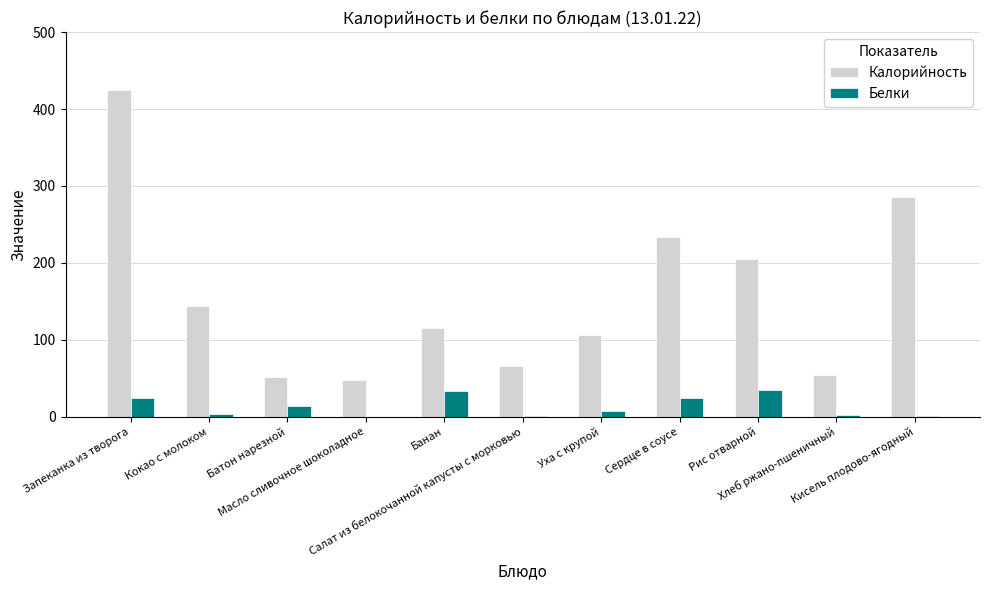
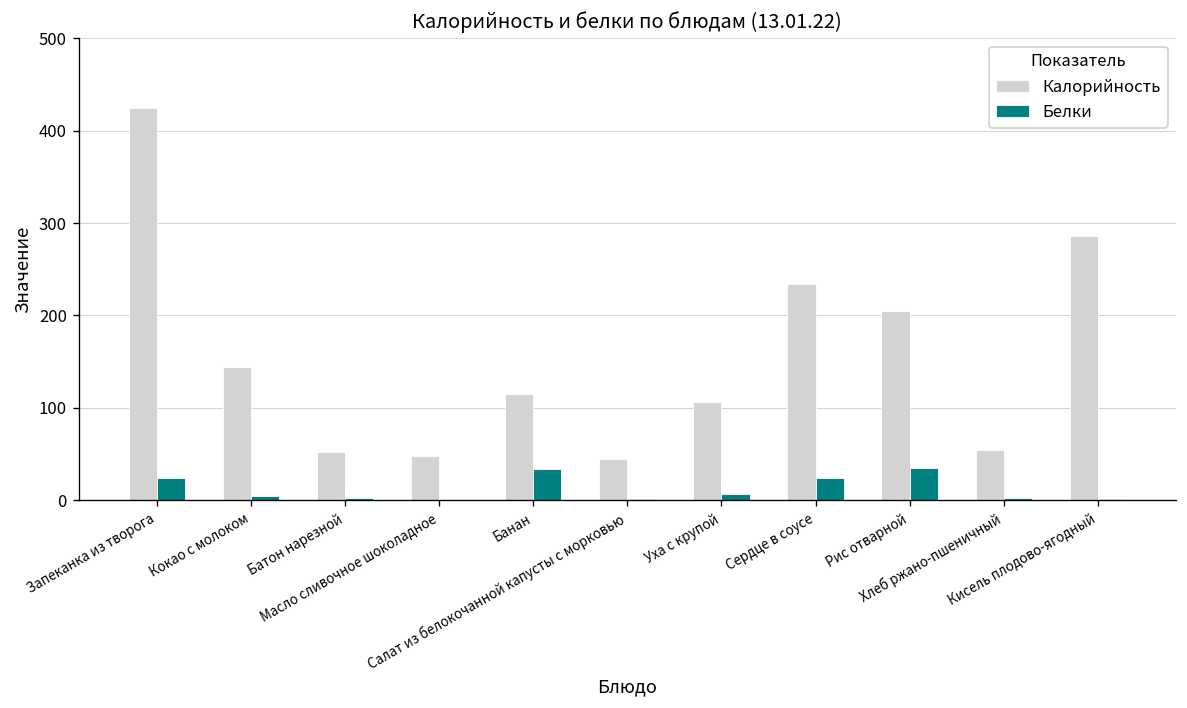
  {
    "Калорийность": {
      "Запеканка из творога": 430,
      "Кокао с молоком": 140,
      "Батон нарезной": 50,
      "Масло сливочное шоколадное": 50,
      "Банан": 120,
-     "Салат из белокочанной капусты с морковью": 70,
+     "Салат из белокочанной капусты с морковью": 50,
      "Уха с крупой": 110,
      "Сердце в соусе": 230,
      "Рис отварной": 210,
      "Хлеб ржано-пшеничный": 50,
      "Кисель плодово-ягодный": 290
    },
    "Белки": {
      "Запеканка из творога": 20,
      "Кокао с молоком": 0,
-     "Батон нарезной": 10,
+     "Батон нарезной": 0,
      "Масло сливочное шоколадное": 0,
      "Банан": 30,
      "Уха с крупой": 10,
      "Сердце в соусе": 20,
      "Рис отварной": 40
    }
  }
